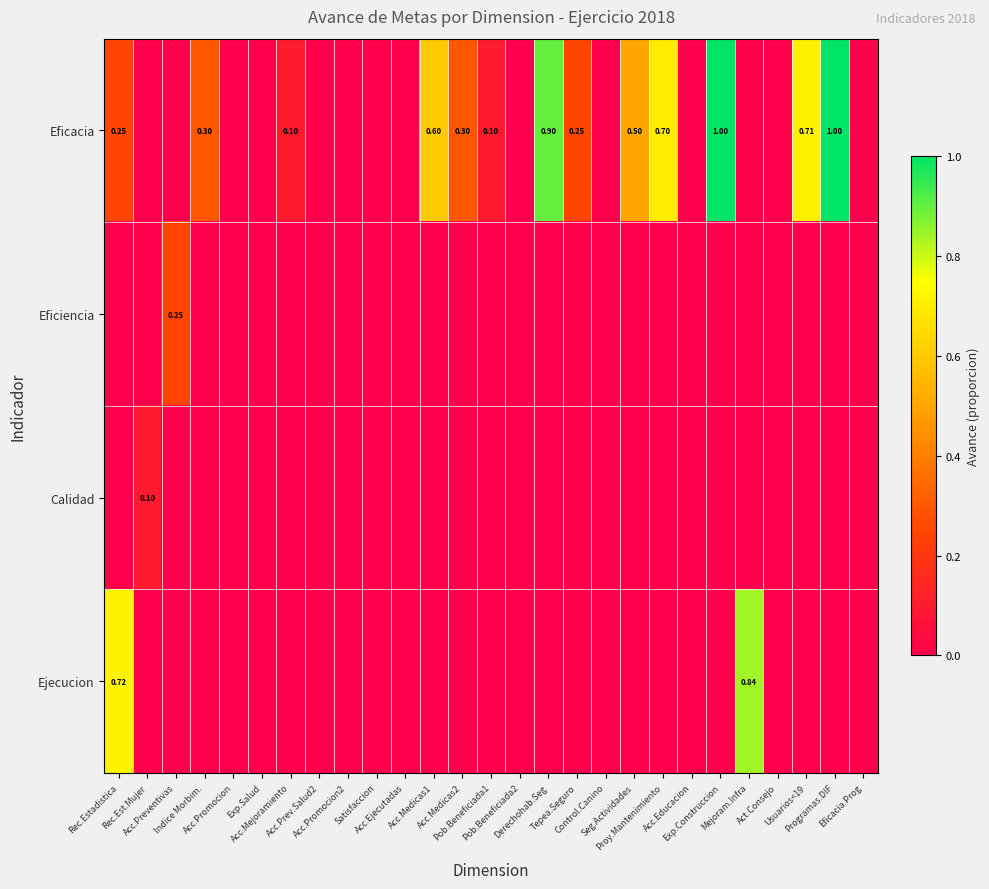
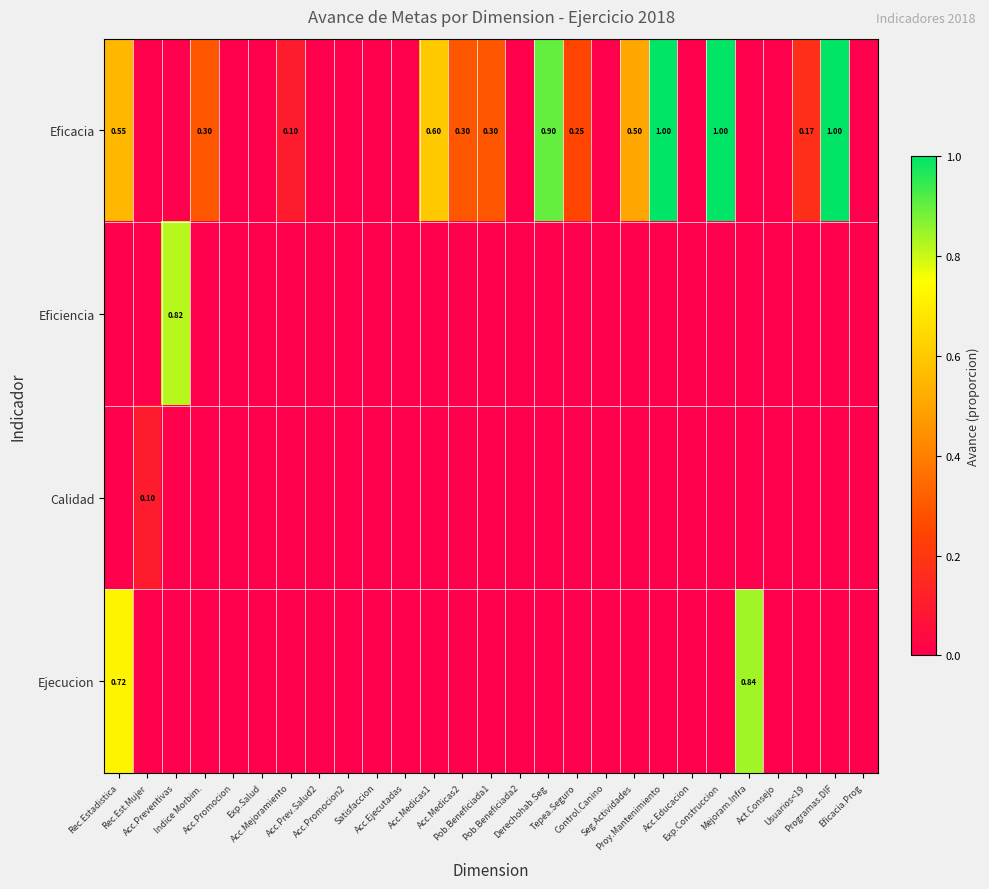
  {
    "Eficacia": {
-     "Rec.Estadistica": 0.25,
+     "Rec.Estadistica": 0.55,
      "Indice Morbim.": 0.30,
      "Acc.Mejoramiento": 0.10,
      "Acc.Medicas1": 0.60,
      "Acc.Medicas2": 0.30,
-     "Pob.Beneficiada1": 0.10,
+     "Pob.Beneficiada1": 0.30,
      "Derechohab.Seg": 0.90,
      "Tepea.Seguro": 0.25,
      "Seg.Actividades": 0.50,
-     "Proy.Mantenimiento": 0.70,
+     "Proy.Mantenimiento": 1.00,
      "Exp.Construccion": 1.00,
-     "Usuarios<19": 0.71,
+     "Usuarios<19": 0.17,
      "Programas.DIF": 1.00
    },
    "Eficiencia": {
-     "Acc.Preventivas": 0.25
+     "Acc.Preventivas": 0.82
    },
    "Calidad": {
      "Rec.Est.Mujer": 0.10
    },
    "Ejecucion": {
      "Rec.Estadistica": 0.72,
      "Mejoram.Infra": 0.84
    }
  }
